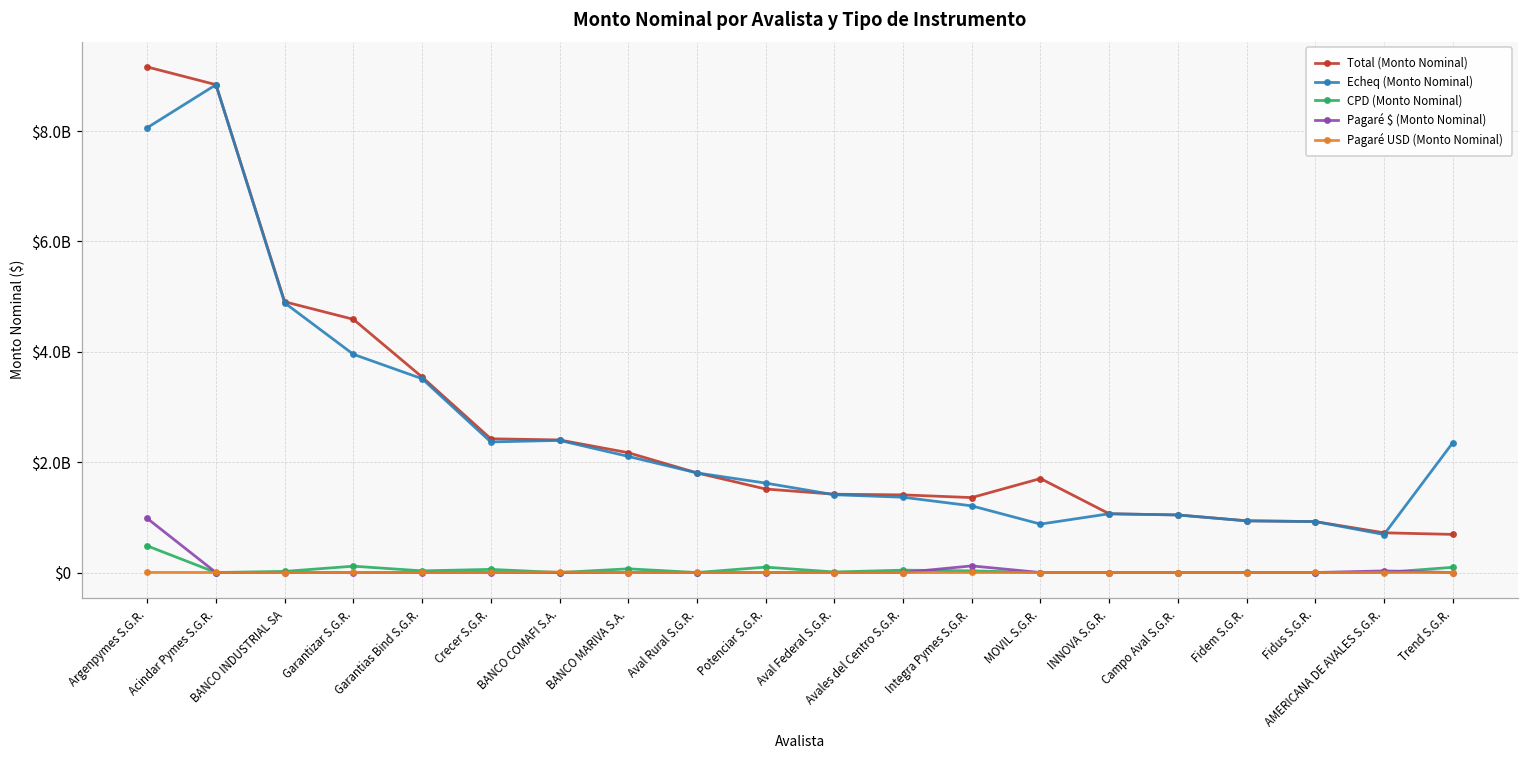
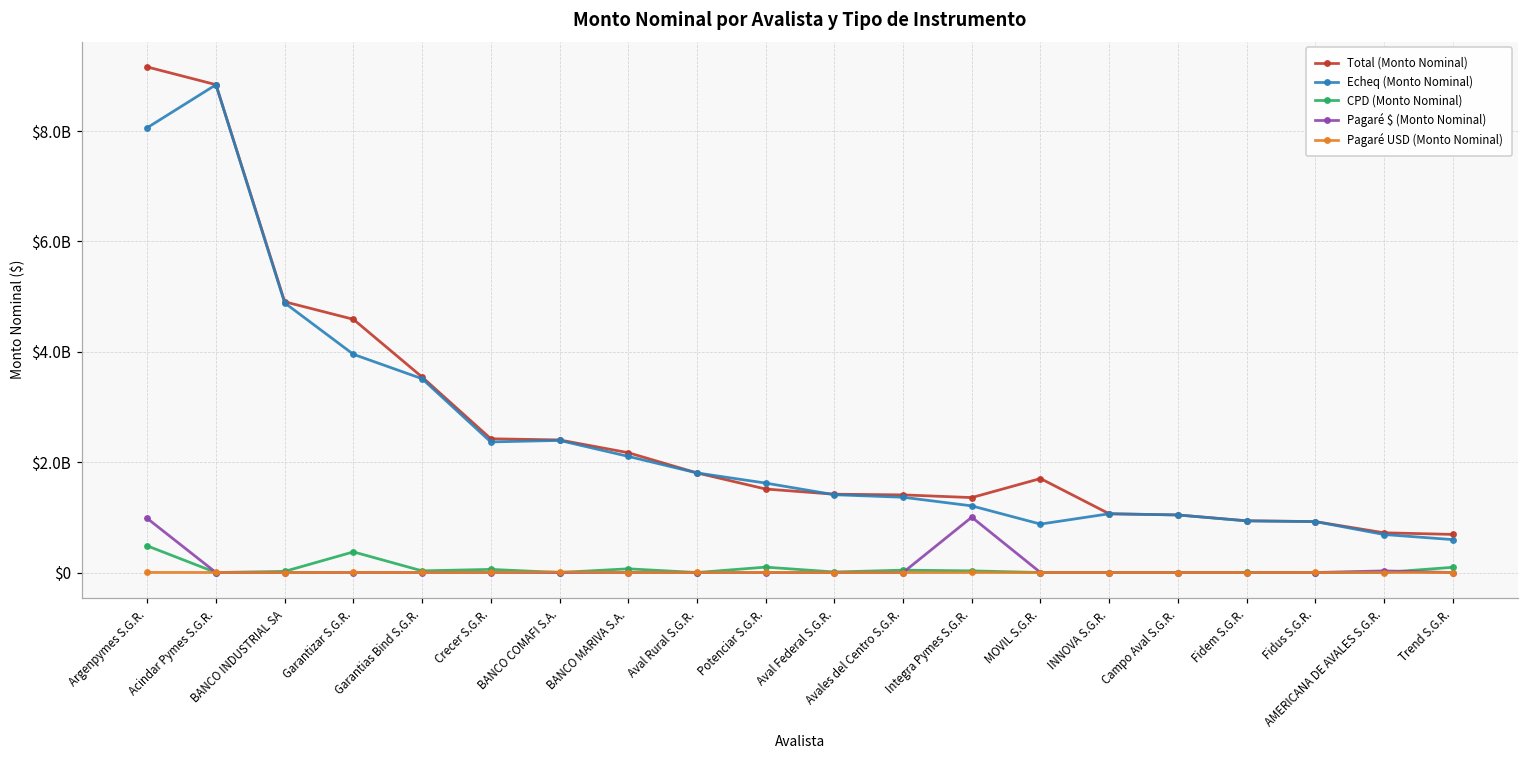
  {
    "Total (Monto Nominal)": {
      "Argenpymes S.G.R.": "$9200000000",
      "Garantizar S.G.R.": "$4600000000",
      "Crecer S.G.R.": "$2400000000",
      "BANCO MARIVA S.A.": "$2200000000",
      "Potenciar S.G.R.": "$1500000000",
      "Integra Pymes S.G.R.": "$1400000000",
      "MOVIL S.G.R.": "$1700000000",
      "Trend S.G.R.": "$700000000"
    },
    "Echeq (Monto Nominal)": {
      "Argenpymes S.G.R.": "$8100000000",
      "Garantizar S.G.R.": "$4000000000",
      "Crecer S.G.R.": "$2400000000",
      "BANCO MARIVA S.A.": "$2100000000",
      "Potenciar S.G.R.": "$1600000000",
      "Integra Pymes S.G.R.": "$1200000000",
      "MOVIL S.G.R.": "$900000000",
-     "Trend S.G.R.": "$2400000000"
+     "Trend S.G.R.": "$600000000"
    },
    "CPD (Monto Nominal)": {
      "Argenpymes S.G.R.": "$500000000",
-     "Garantizar S.G.R.": "$100000000",
+     "Garantizar S.G.R.": "$400000000",
      "Crecer S.G.R.": "$100000000",
      "BANCO MARIVA S.A.": "$100000000",
      "Potenciar S.G.R.": "$100000000",
      "Trend S.G.R.": "$100000000"
    },
    "Pagaré $ (Monto Nominal)": {
      "Argenpymes S.G.R.": "$1000000000",
-     "Integra Pymes S.G.R.": "$100000000"
+     "Integra Pymes S.G.R.": "$1000000000"
    },
    "Pagaré USD (Monto Nominal)": {
      "Argenpymes S.G.R.": "$0"
    }
  }
